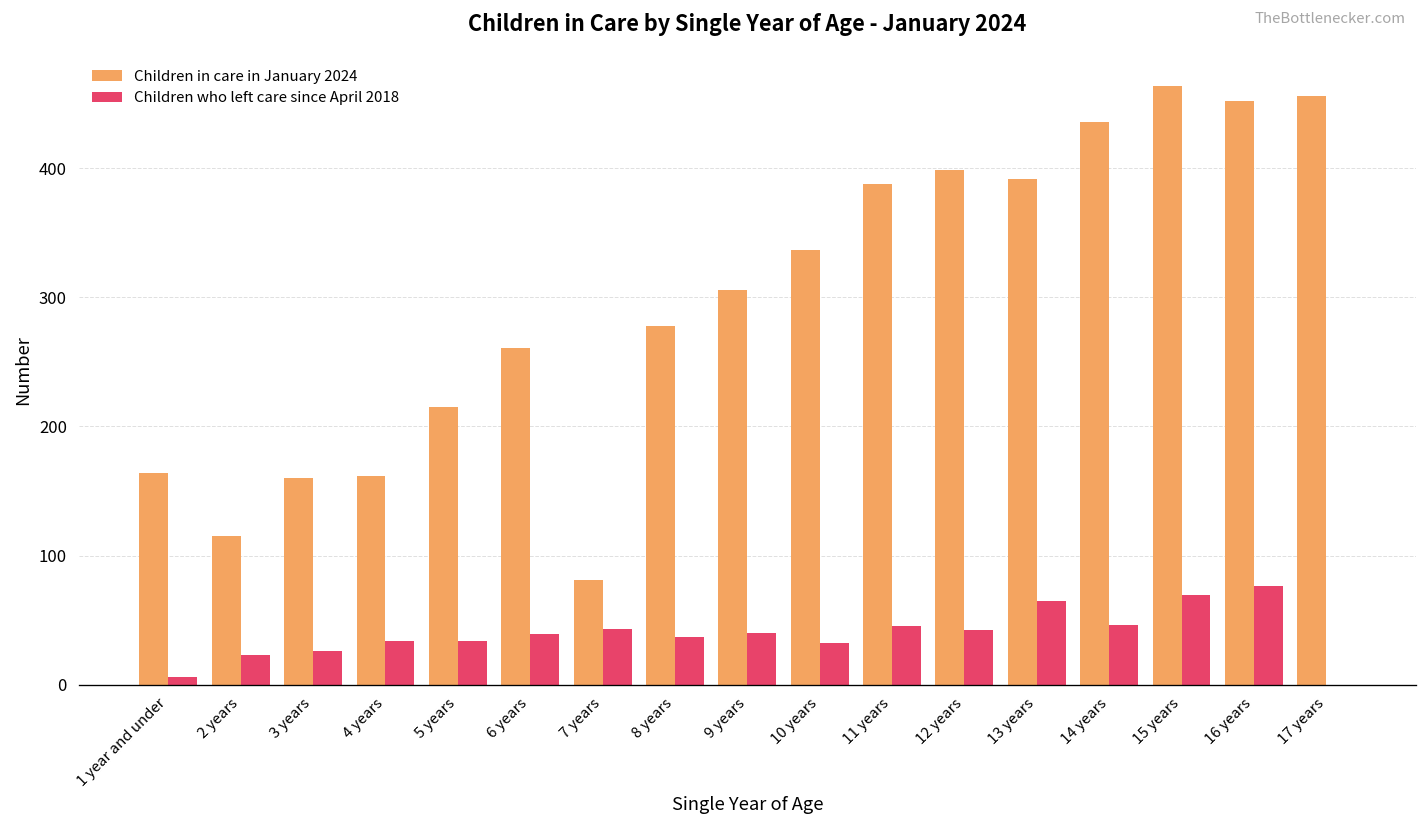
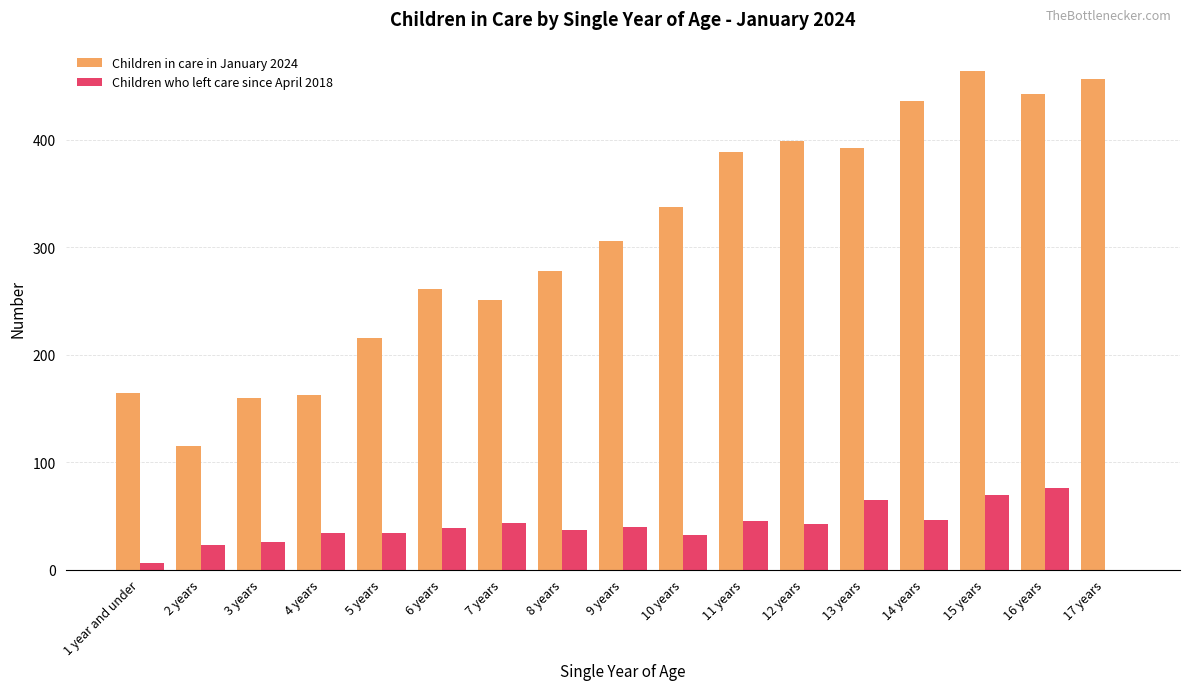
  {
    "Children in care in January 2024": {
      "1 year and under": 164,
      "2 years": 115,
      "3 years": 160,
      "4 years": 162,
      "5 years": 215,
      "6 years": 261,
-     "7 years": 81,
+     "7 years": 251,
      "8 years": 278,
      "9 years": 306,
      "10 years": 337,
      "11 years": 388,
      "12 years": 399,
      "13 years": 392,
      "14 years": 436,
      "15 years": 464,
-     "16 years": 452,
+     "16 years": 442,
      "17 years": 456
    },
    "Children who left care since April 2018": {
      "1 year and under": 6,
      "2 years": 23,
      "3 years": 26,
      "4 years": 34,
      "5 years": 34,
      "6 years": 39,
      "7 years": 43,
      "8 years": 37,
      "9 years": 40,
      "10 years": 32,
      "11 years": 45,
      "12 years": 42,
      "13 years": 65,
      "14 years": 46,
      "15 years": 69,
      "16 years": 76,
      "17 years": 0
    }
  }
